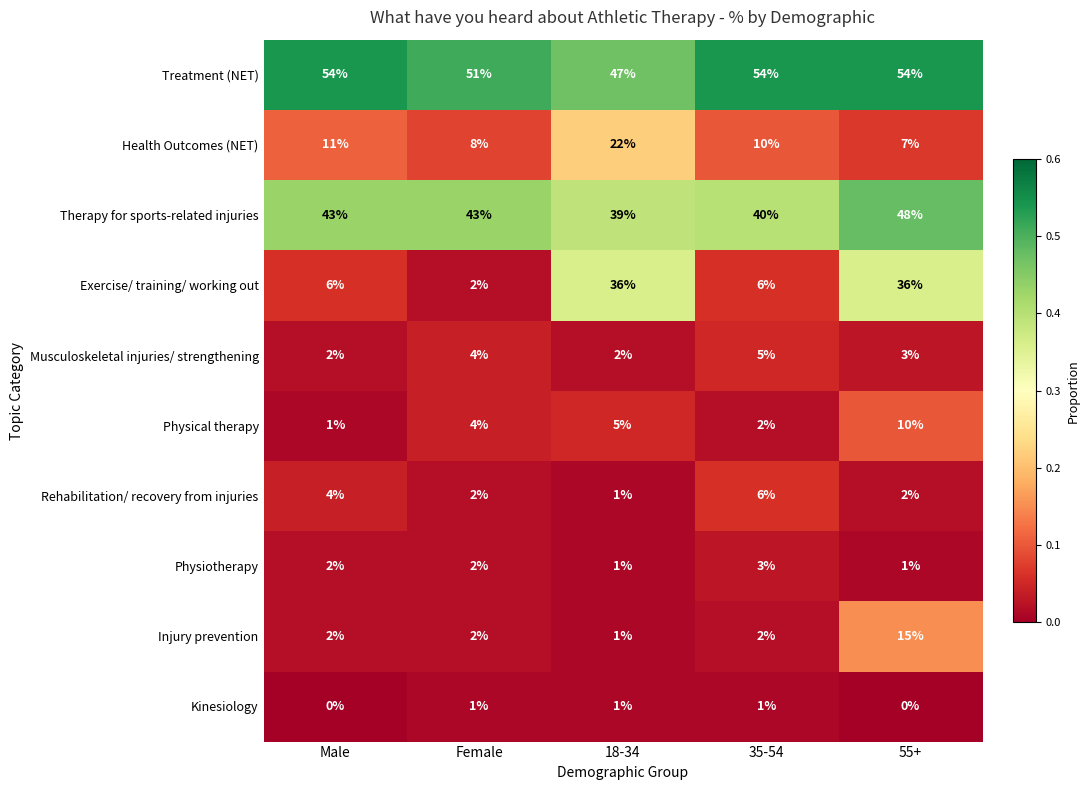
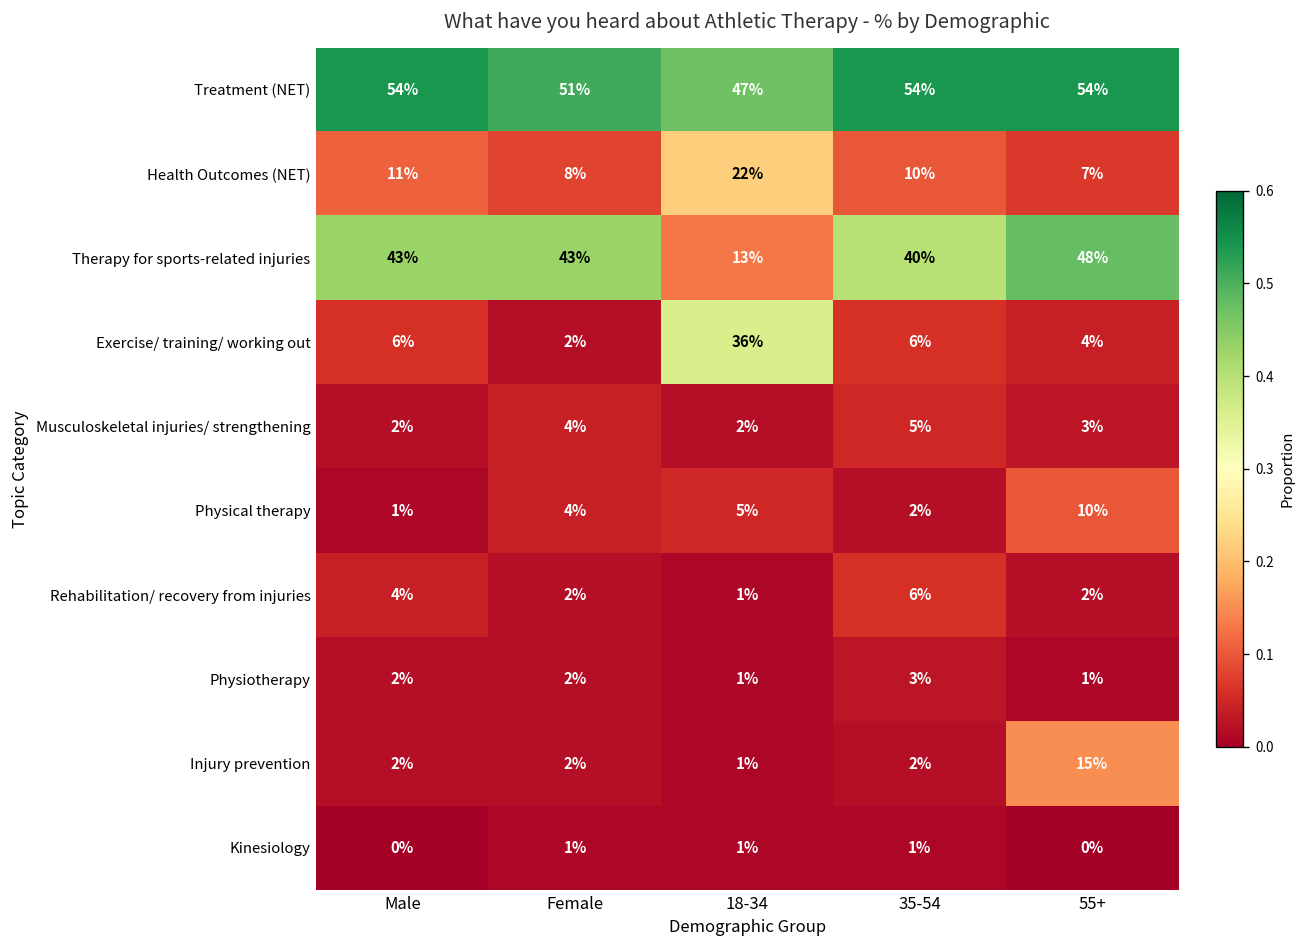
  {
    "Treatment (NET)": {
      "Male": "54%",
      "Female": "51%",
      "18-34": "47%",
      "35-54": "54%",
      "55+": "54%"
    },
    "Health Outcomes (NET)": {
      "Male": "11%",
      "Female": "8%",
      "18-34": "22%",
      "35-54": "10%",
      "55+": "7%"
    },
    "Therapy for sports-related injuries": {
      "Male": "43%",
      "Female": "43%",
-     "18-34": "39%",
+     "18-34": "13%",
      "35-54": "40%",
      "55+": "48%"
    },
    "Exercise/ training/ working out": {
      "Male": "6%",
      "Female": "2%",
      "18-34": "36%",
      "35-54": "6%",
-     "55+": "36%"
+     "55+": "4%"
    },
    "Musculoskeletal injuries/ strengthening": {
      "Male": "2%",
      "Female": "4%",
      "18-34": "2%",
      "35-54": "5%",
      "55+": "3%"
    },
    "Physical therapy": {
      "Male": "1%",
      "Female": "4%",
      "18-34": "5%",
      "35-54": "2%",
      "55+": "10%"
    },
    "Rehabilitation/ recovery from injuries": {
      "Male": "4%",
      "Female": "2%",
      "18-34": "1%",
      "35-54": "6%",
      "55+": "2%"
    },
    "Physiotherapy": {
      "Male": "2%",
      "Female": "2%",
      "18-34": "1%",
      "35-54": "3%",
      "55+": "1%"
    },
    "Injury prevention": {
      "Male": "2%",
      "Female": "2%",
      "18-34": "1%",
      "35-54": "2%",
      "55+": "15%"
    },
    "Kinesiology": {
      "Male": "0%",
      "Female": "1%",
      "18-34": "1%",
      "35-54": "1%",
      "55+": "0%"
    }
  }
